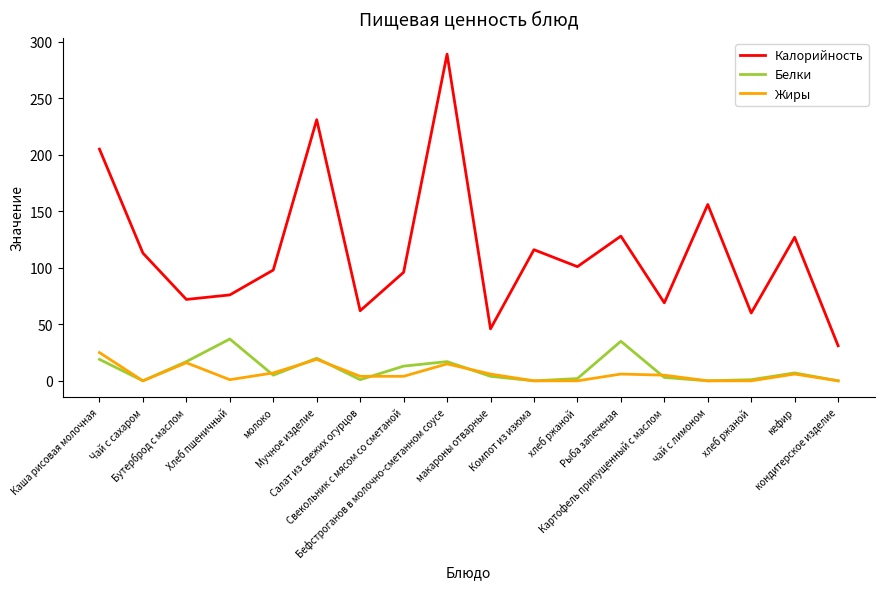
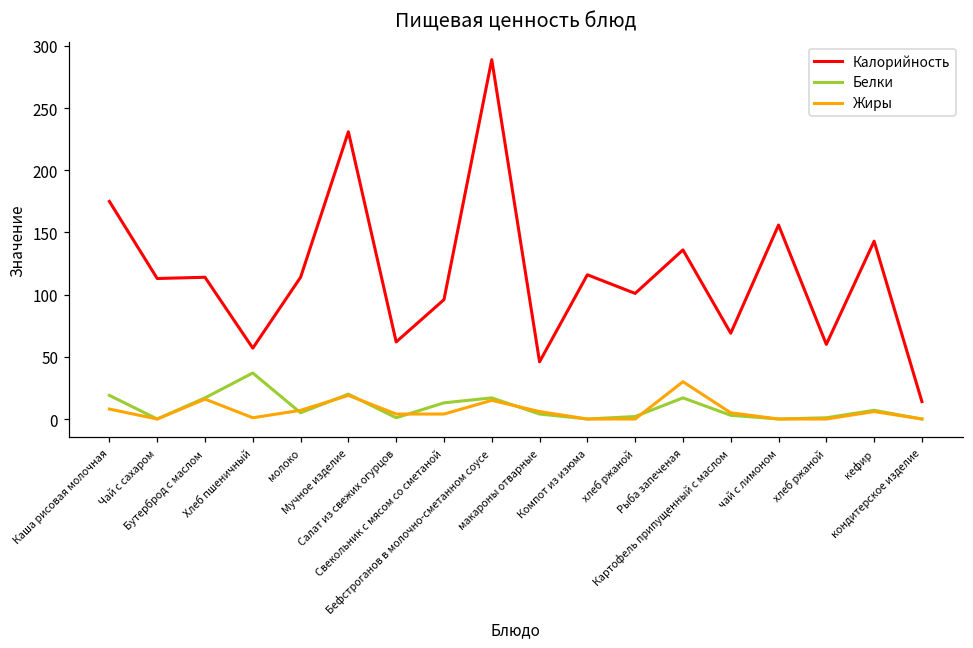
  {
    "Калорийность": {
-     "Каша рисовая молочная": 205,
+     "Каша рисовая молочная": 175,
      "Чай с сахаром": 113,
-     "Бутерброд с маслом": 72,
-     "Хлеб пшеничный": 76,
-     "молоко": 98,
+     "Бутерброд с маслом": 114,
+     "Хлеб пшеничный": 57,
+     "молоко": 114,
      "Мучное изделие": 231,
      "Салат из свежих огурцов": 62,
      "Свекольник с мясом со сметаной": 96,
      "Бефстроганов в молочно-сметанном соусе": 289,
      "макароны отварные": 46,
      "Компот из изюма": 116,
-     "Рыба запеченая": 128,
+     "Рыба запеченая": 136,
      "Картофель припущенный с маслом": 69,
      "чай с лимоном": 156,
-     "кефир": 127,
-     "кондитерское изделие": 31
+     "кефир": 143,
+     "кондитерское изделие": 14
    },
    "Белки": {
      "Каша рисовая молочная": 19,
      "Хлеб пшеничный": 37,
      "Салат из свежих огурцов": 1,
      "Свекольник с мясом со сметаной": 13,
-     "Рыба запеченая": 35
+     "Рыба запеченая": 17
    },
    "Жиры": {
-     "Каша рисовая молочная": 25,
+     "Каша рисовая молочная": 8,
      "Хлеб пшеничный": 1,
      "Салат из свежих огурцов": 4,
      "Свекольник с мясом со сметаной": 4,
-     "Рыба запеченая": 6
+     "Рыба запеченая": 30
    }
  }
